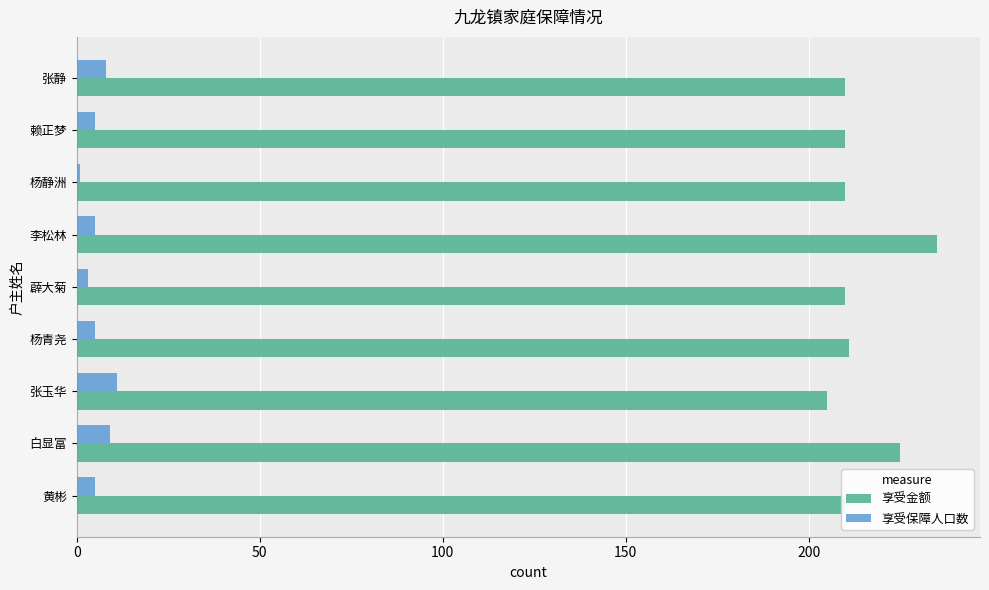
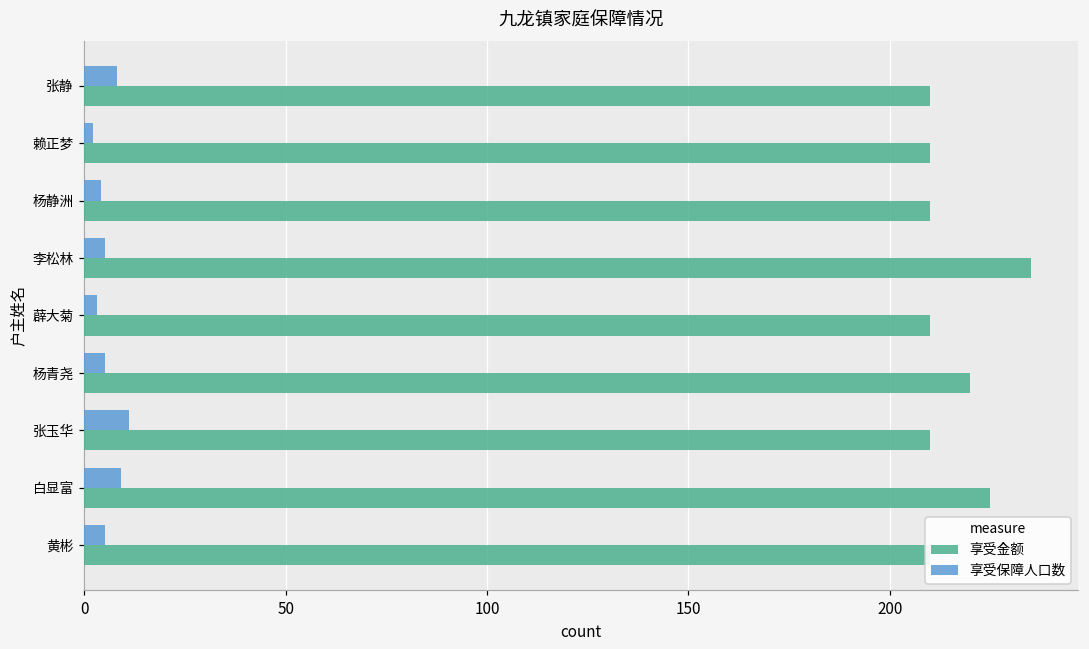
  {
    "享受金额": {
      "张静": 210,
      "赖正梦": 210,
      "杨静洲": 210,
      "李松林": 235,
      "薜大菊": 210,
-     "杨青尧": 211,
-     "张玉华": 205,
+     "杨青尧": 220,
+     "张玉华": 210,
      "白显富": 225
    },
    "享受保障人口数": {
      "张静": 8,
-     "赖正梦": 5,
-     "杨静洲": 1,
+     "赖正梦": 2,
+     "杨静洲": 4,
      "李松林": 5,
      "薜大菊": 3,
      "杨青尧": 5,
      "张玉华": 11,
      "白显富": 9,
      "黄彬": 5
    }
  }
